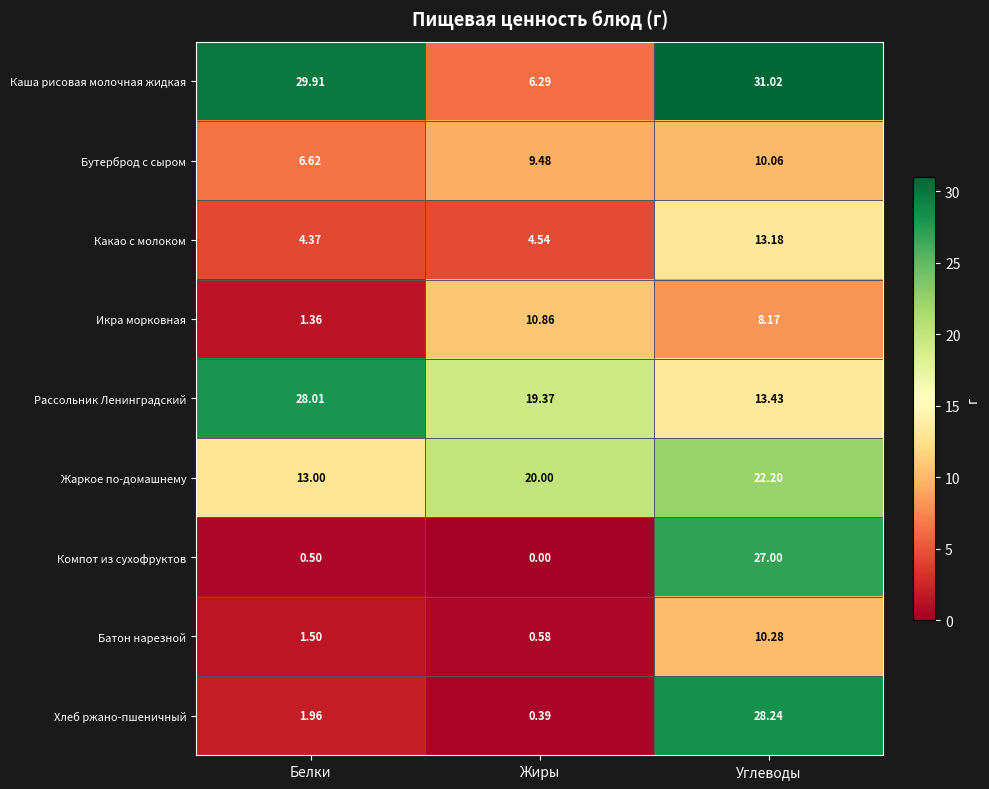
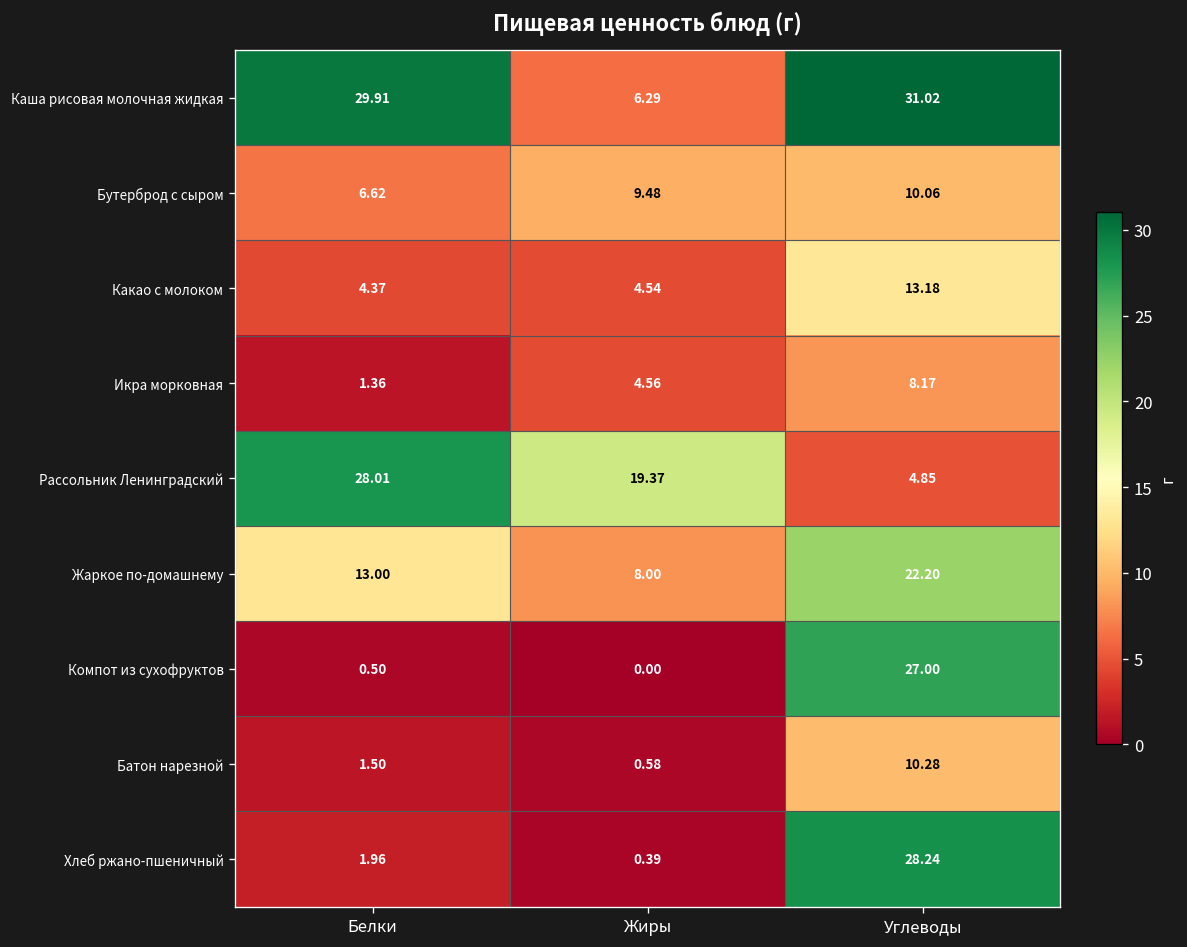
  {
    "Каша рисовая молочная жидкая": {
      "Белки": 29.91,
      "Жиры": 6.29,
      "Углеводы": 31.02
    },
    "Бутерброд с сыром": {
      "Белки": 6.62,
      "Жиры": 9.48,
      "Углеводы": 10.06
    },
    "Какао с молоком": {
      "Белки": 4.37,
      "Жиры": 4.54,
      "Углеводы": 13.18
    },
    "Икра морковная": {
      "Белки": 1.36,
-     "Жиры": 10.86,
+     "Жиры": 4.56,
      "Углеводы": 8.17
    },
    "Рассольник Ленинградский": {
      "Белки": 28.01,
      "Жиры": 19.37,
-     "Углеводы": 13.43
+     "Углеводы": 4.85
    },
    "Жаркое по-домашнему": {
      "Белки": 13.00,
-     "Жиры": 20.00,
+     "Жиры": 8.00,
      "Углеводы": 22.20
    },
    "Компот из сухофруктов": {
      "Белки": 0.50,
      "Жиры": 0.00,
      "Углеводы": 27.00
    },
    "Батон нарезной": {
      "Белки": 1.50,
      "Жиры": 0.58,
      "Углеводы": 10.28
    },
    "Хлеб ржано-пшеничный": {
      "Белки": 1.96,
      "Жиры": 0.39,
      "Углеводы": 28.24
    }
  }
